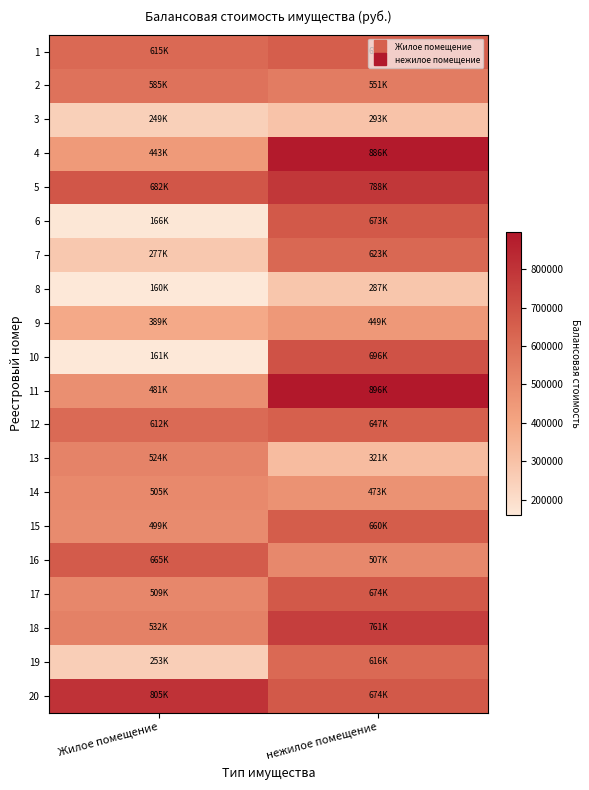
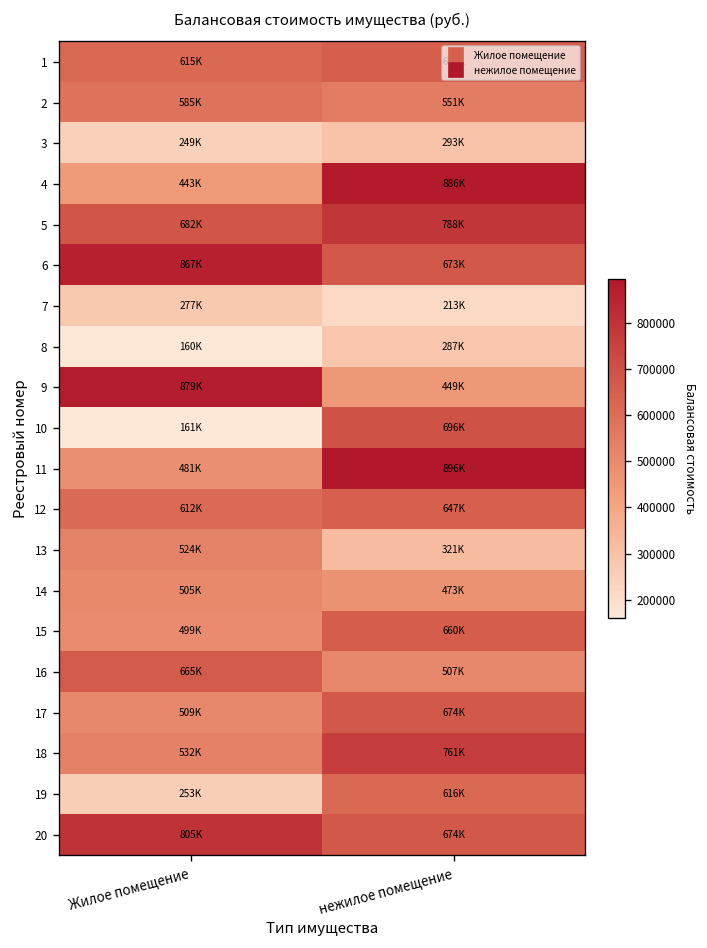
  {
    "1": {
      "Жилое помещение": "615K"
    },
    "2": {
      "Жилое помещение": "585K",
      "нежилое помещение": "551K"
    },
    "3": {
      "Жилое помещение": "249K",
      "нежилое помещение": "293K"
    },
    "4": {
      "Жилое помещение": "443K",
      "нежилое помещение": "886K"
    },
    "5": {
      "Жилое помещение": "682K",
      "нежилое помещение": "788K"
    },
    "6": {
-     "Жилое помещение": "166K",
+     "Жилое помещение": "867K",
      "нежилое помещение": "673K"
    },
    "7": {
      "Жилое помещение": "277K",
-     "нежилое помещение": "623K"
+     "нежилое помещение": "213K"
    },
    "8": {
      "Жилое помещение": "160K",
      "нежилое помещение": "287K"
    },
    "9": {
-     "Жилое помещение": "389K",
+     "Жилое помещение": "879K",
      "нежилое помещение": "449K"
    },
    "10": {
      "Жилое помещение": "161K",
      "нежилое помещение": "696K"
    },
    "11": {
      "Жилое помещение": "481K",
      "нежилое помещение": "896K"
    },
    "12": {
      "Жилое помещение": "612K",
      "нежилое помещение": "647K"
    },
    "13": {
      "Жилое помещение": "524K",
      "нежилое помещение": "321K"
    },
    "14": {
      "Жилое помещение": "505K",
      "нежилое помещение": "473K"
    },
    "15": {
      "Жилое помещение": "499K",
      "нежилое помещение": "660K"
    },
    "16": {
      "Жилое помещение": "665K",
      "нежилое помещение": "507K"
    },
    "17": {
      "Жилое помещение": "509K",
      "нежилое помещение": "674K"
    },
    "18": {
      "Жилое помещение": "532K",
      "нежилое помещение": "761K"
    },
    "19": {
      "Жилое помещение": "253K",
      "нежилое помещение": "616K"
    },
    "20": {
      "Жилое помещение": "805K",
      "нежилое помещение": "674K"
    }
  }
